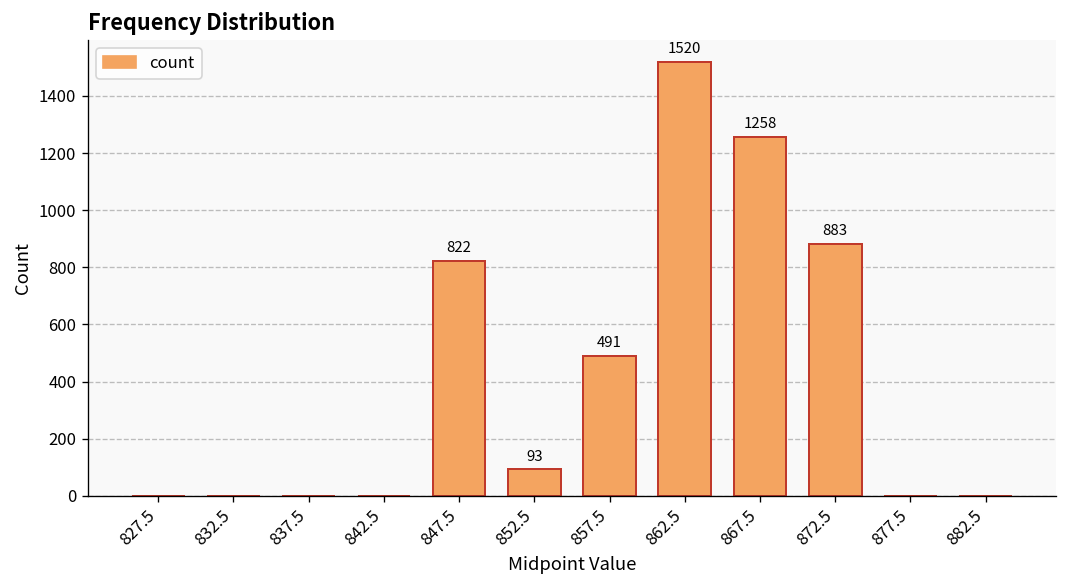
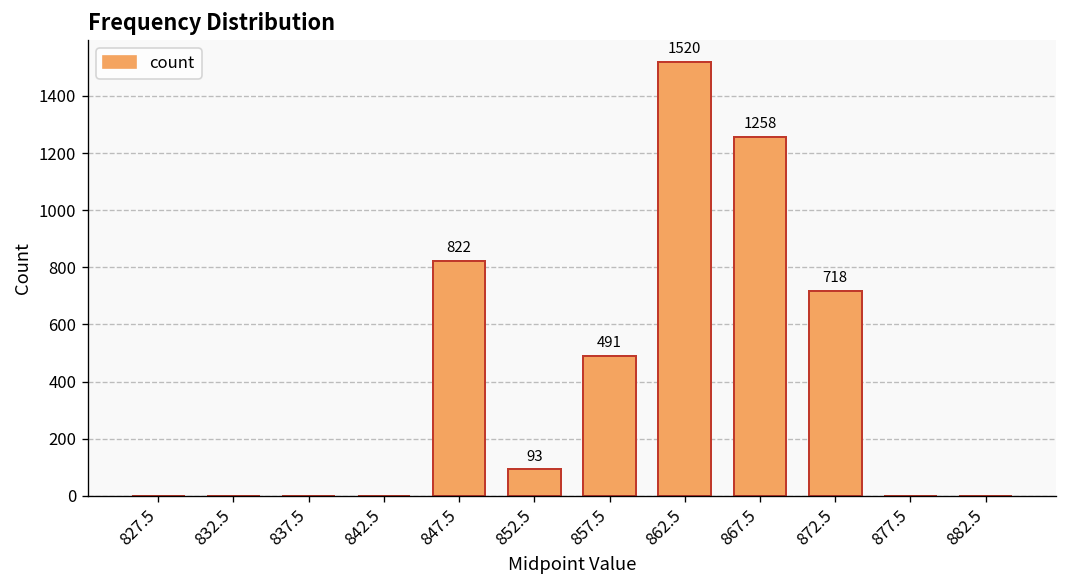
  {
    "847.5": 822,
    "852.5": 93,
    "857.5": 491,
    "862.5": 1520,
    "867.5": 1258,
-   "872.5": 883
+   "872.5": 718
  }
